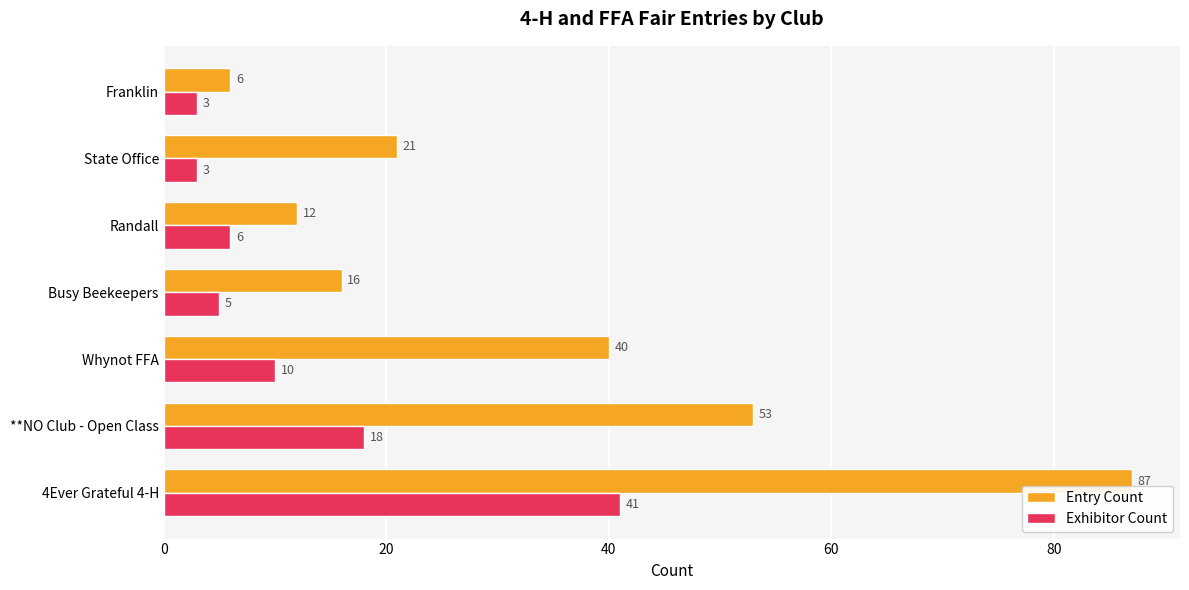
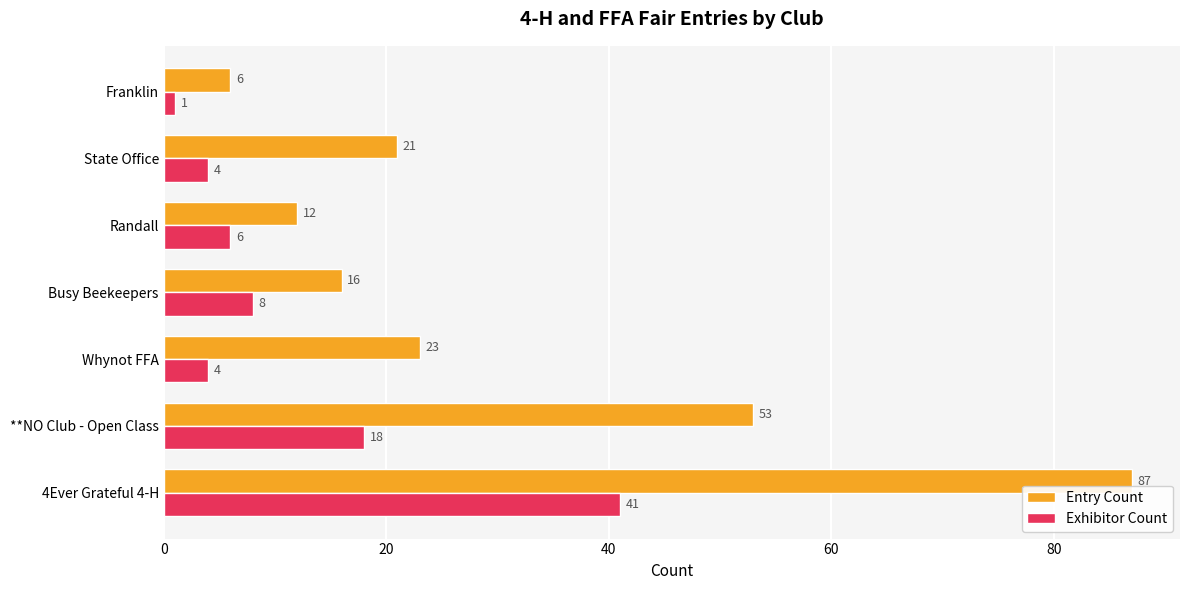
  {
    "Entry Count": {
      "Franklin": 6,
      "State Office": 21,
      "Randall": 12,
      "Busy Beekeepers": 16,
-     "Whynot FFA": 40,
+     "Whynot FFA": 23,
      "**NO Club - Open Class": 53
    },
    "Exhibitor Count": {
-     "Franklin": 3,
-     "State Office": 3,
+     "Franklin": 1,
+     "State Office": 4,
      "Randall": 6,
-     "Busy Beekeepers": 5,
-     "Whynot FFA": 10,
+     "Busy Beekeepers": 8,
+     "Whynot FFA": 4,
      "**NO Club - Open Class": 18,
      "4Ever Grateful 4-H": 41
    }
  }
